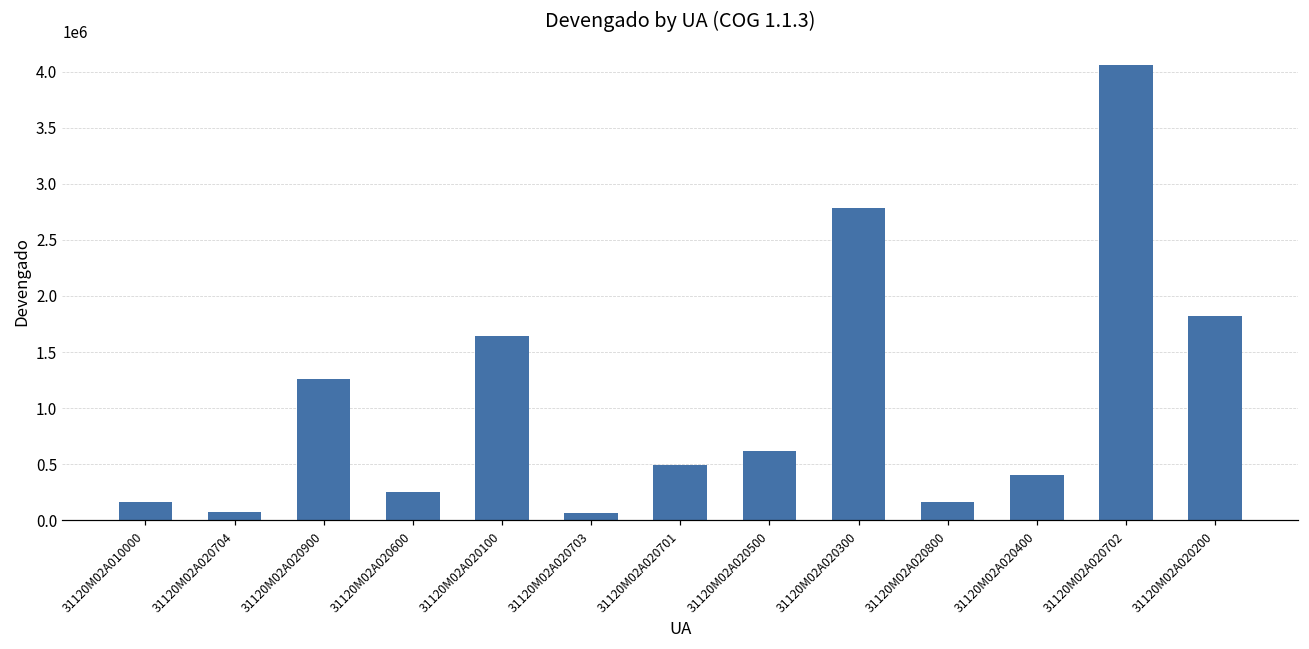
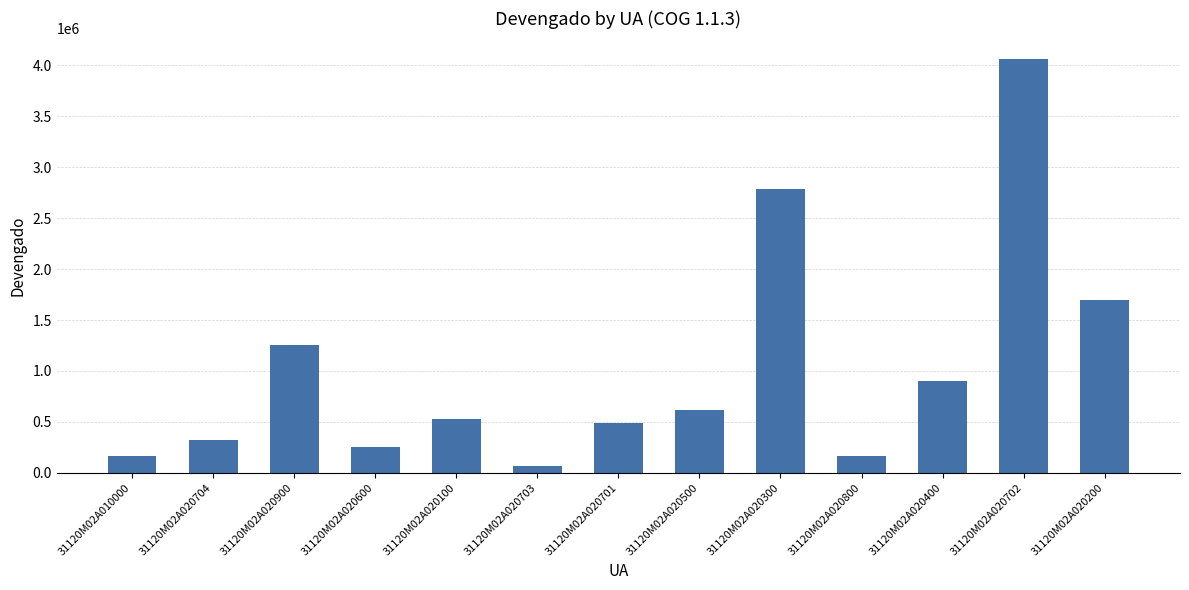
  {
    "31120M02A010000": 160000,
-   "31120M02A020704": 70000,
+   "31120M02A020704": 330000,
    "31120M02A020900": 1260000,
    "31120M02A020600": 250000,
-   "31120M02A020100": 1640000,
+   "31120M02A020100": 530000,
    "31120M02A020703": 60000,
    "31120M02A020701": 490000,
    "31120M02A020500": 610000,
    "31120M02A020300": 2790000,
    "31120M02A020800": 160000,
-   "31120M02A020400": 400000,
+   "31120M02A020400": 900000,
    "31120M02A020702": 4060000,
-   "31120M02A020200": 1820000
+   "31120M02A020200": 1700000
  }
